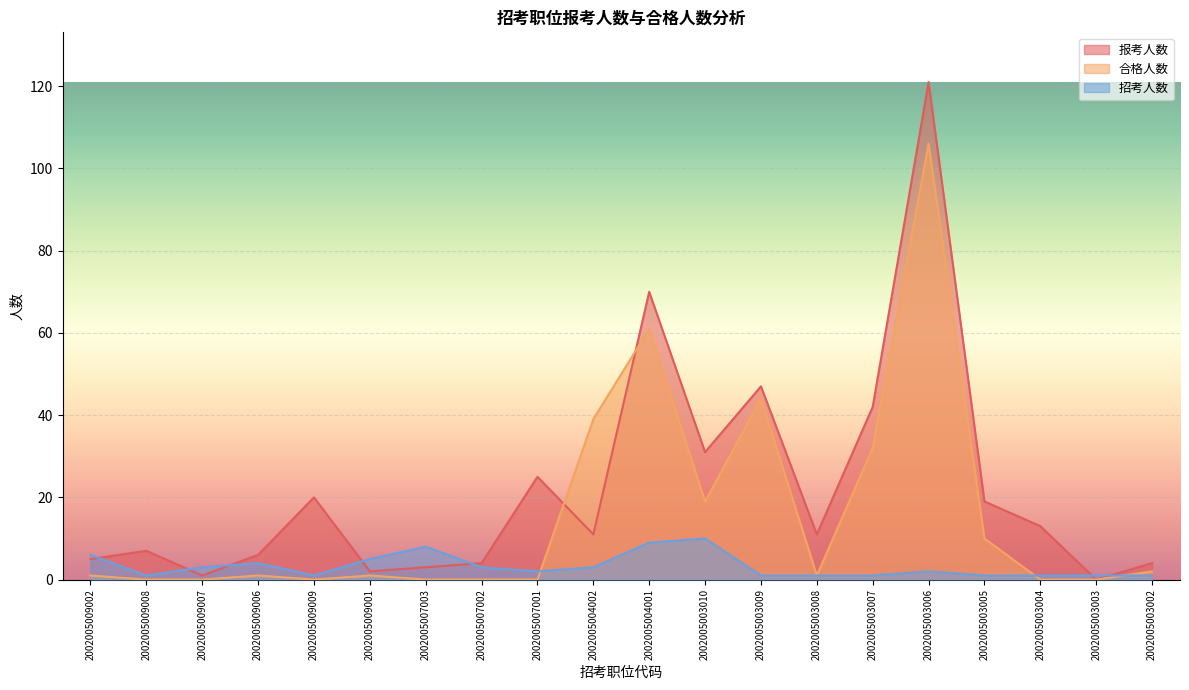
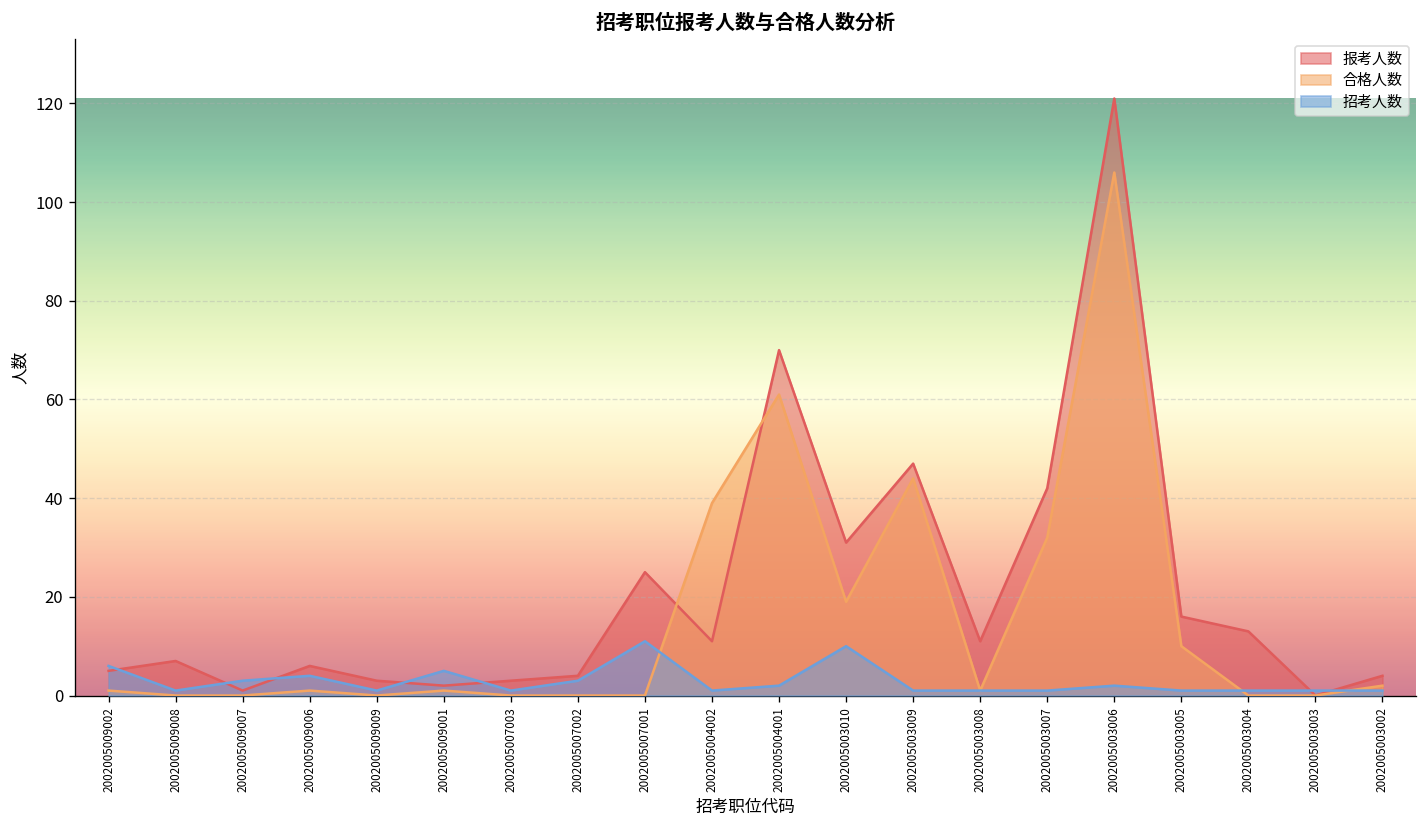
  {
    "报考人数": {
      "2002005009002": 5,
      "2002005009008": 7,
      "2002005009007": 1,
      "2002005009006": 6,
-     "2002005009009": 20,
+     "2002005009009": 3,
      "2002005009001": 2,
      "2002005007003": 3,
      "2002005007002": 4,
      "2002005007001": 25,
      "2002005004002": 11,
      "2002005004001": 70,
      "2002005003010": 31,
      "2002005003009": 47,
      "2002005003008": 11,
      "2002005003007": 42,
      "2002005003006": 121,
-     "2002005003005": 19,
+     "2002005003005": 16,
      "2002005003004": 13,
      "2002005003002": 4
    },
    "合格人数": {
      "2002005009002": 1,
      "2002005009008": 0,
      "2002005009007": 0,
      "2002005009006": 1,
      "2002005009009": 0,
      "2002005009001": 1,
      "2002005007003": 0,
      "2002005007002": 0,
      "2002005007001": 0,
      "2002005004002": 39,
      "2002005004001": 61,
      "2002005003010": 19,
      "2002005003009": 44,
      "2002005003007": 32,
      "2002005003006": 106,
      "2002005003005": 10,
      "2002005003004": 0,
      "2002005003002": 2
    },
    "招考人数": {
      "2002005009002": 6,
      "2002005009008": 1,
      "2002005009007": 3,
      "2002005009006": 4,
      "2002005009009": 1,
      "2002005009001": 5,
-     "2002005007003": 8,
+     "2002005007003": 1,
      "2002005007002": 3,
-     "2002005007001": 2,
-     "2002005004002": 3,
-     "2002005004001": 9,
+     "2002005007001": 11,
+     "2002005004002": 1,
+     "2002005004001": 2,
      "2002005003010": 10,
      "2002005003009": 1,
      "2002005003007": 1,
      "2002005003006": 2,
      "2002005003005": 1,
      "2002005003004": 1,
      "2002005003003": 1,
      "2002005003002": 1
    }
  }
